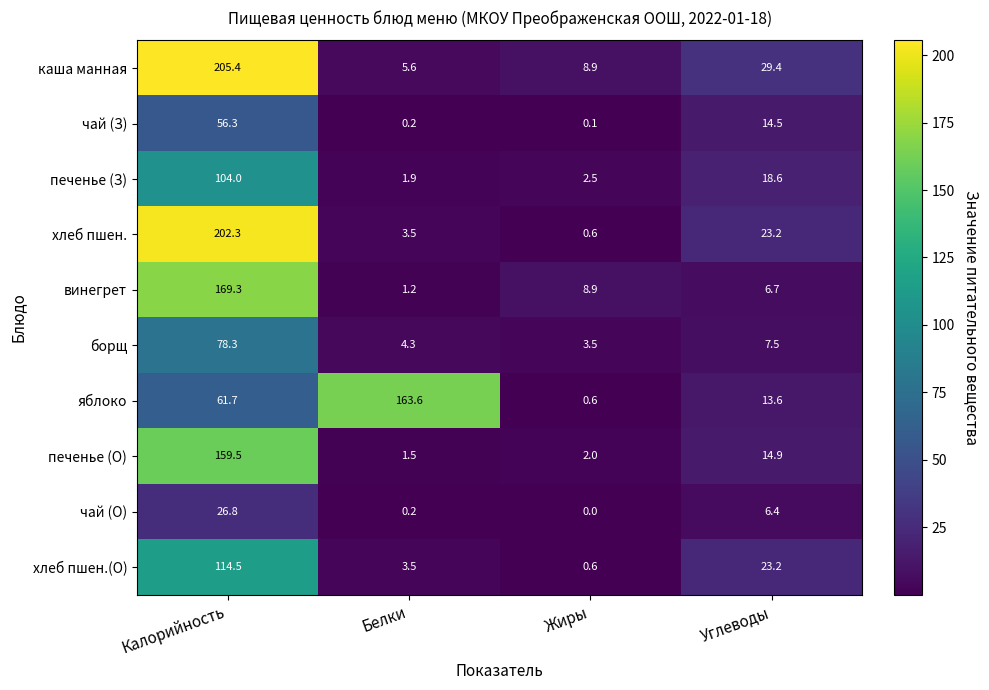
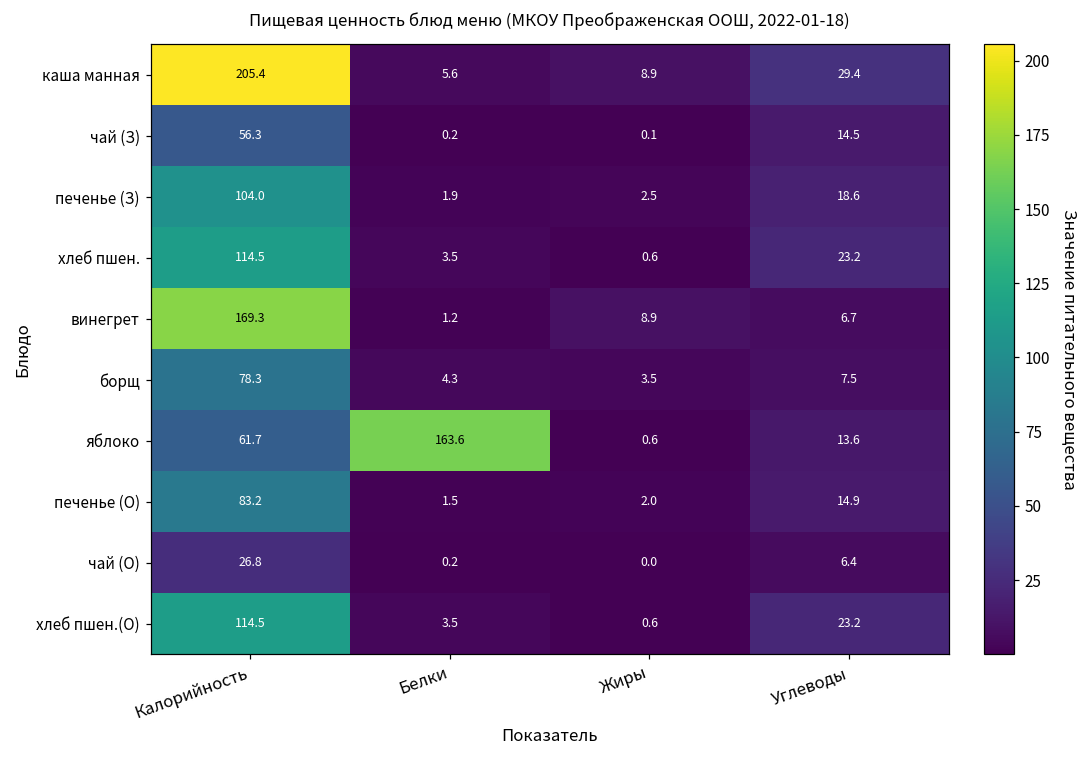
  {
    "каша манная": {
      "Калорийность": 205.4,
      "Белки": 5.6,
      "Жиры": 8.9,
      "Углеводы": 29.4
    },
    "чай (З)": {
      "Калорийность": 56.3,
      "Белки": 0.2,
      "Жиры": 0.1,
      "Углеводы": 14.5
    },
    "печенье (З)": {
      "Калорийность": 104.0,
      "Белки": 1.9,
      "Жиры": 2.5,
      "Углеводы": 18.6
    },
    "хлеб пшен.": {
-     "Калорийность": 202.3,
+     "Калорийность": 114.5,
      "Белки": 3.5,
      "Жиры": 0.6,
      "Углеводы": 23.2
    },
    "винегрет": {
      "Калорийность": 169.3,
      "Белки": 1.2,
      "Жиры": 8.9,
      "Углеводы": 6.7
    },
    "борщ": {
      "Калорийность": 78.3,
      "Белки": 4.3,
      "Жиры": 3.5,
      "Углеводы": 7.5
    },
    "яблоко": {
      "Калорийность": 61.7,
      "Белки": 163.6,
      "Жиры": 0.6,
      "Углеводы": 13.6
    },
    "печенье (О)": {
-     "Калорийность": 159.5,
+     "Калорийность": 83.2,
      "Белки": 1.5,
      "Жиры": 2.0,
      "Углеводы": 14.9
    },
    "чай (О)": {
      "Калорийность": 26.8,
      "Белки": 0.2,
      "Жиры": 0.0,
      "Углеводы": 6.4
    },
    "хлеб пшен.(О)": {
      "Калорийность": 114.5,
      "Белки": 3.5,
      "Жиры": 0.6,
      "Углеводы": 23.2
    }
  }
